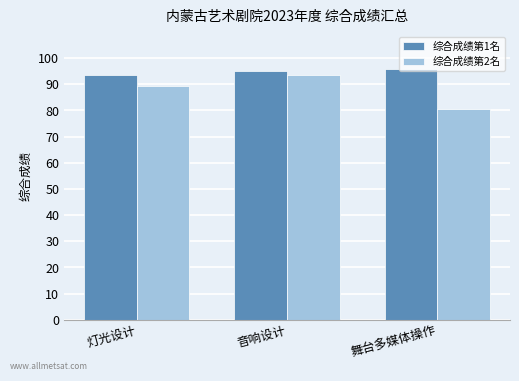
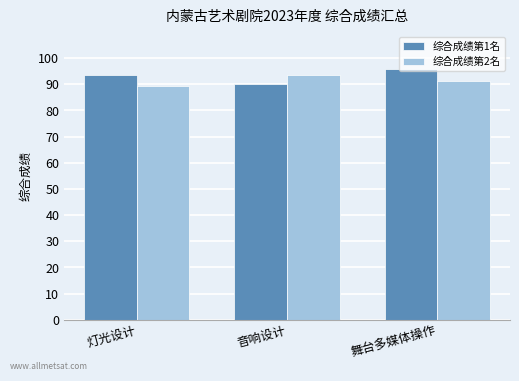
  {
    "综合成绩第1名": {
      "灯光设计": 94,
-     "音响设计": 95
+     "音响设计": 90
    },
    "综合成绩第2名": {
      "灯光设计": 89,
      "音响设计": 93,
-     "舞台多媒体操作": 80
+     "舞台多媒体操作": 91
    }
  }
